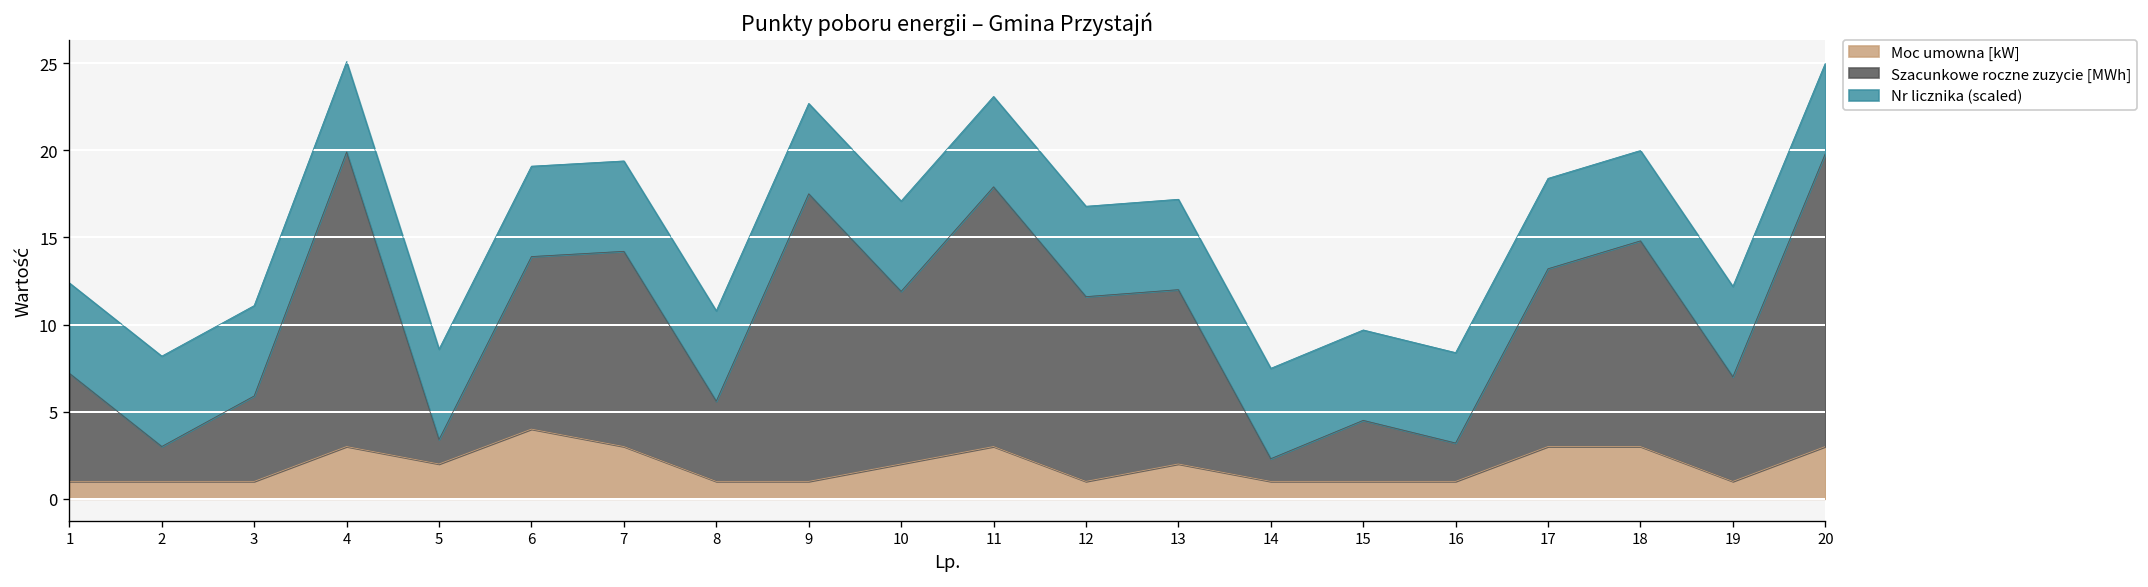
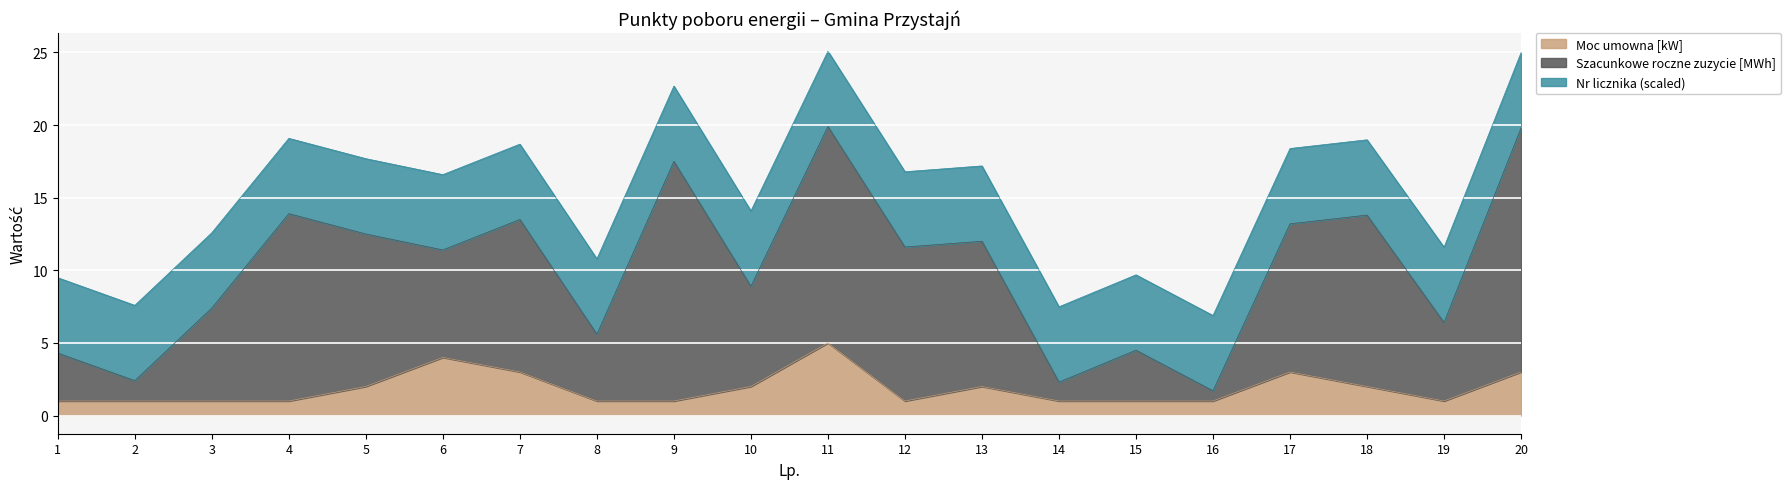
  {
    "Moc umowna [kW]": {
      "1": 1,
      "2": 1,
      "3": 1,
-     "4": 3,
+     "4": 1,
      "5": 2,
      "6": 4,
      "7": 3,
      "8": 1,
      "9": 1,
      "10": 2,
-     "11": 3,
+     "11": 5,
      "12": 1,
      "13": 2,
      "14": 1,
      "15": 1,
      "16": 1,
      "17": 3,
-     "18": 3,
+     "18": 2,
      "19": 1,
      "20": 3
    },
    "Szacunkowe roczne zuzycie [MWh]": {
-     "1": 6.2,
-     "2": 2.0,
-     "3": 4.9,
-     "4": 16.9,
-     "5": 1.4,
-     "6": 9.9,
-     "7": 11.2,
+     "1": 3.3,
+     "2": 1.4,
+     "3": 6.4,
+     "4": 12.9,
+     "5": 10.5,
+     "6": 7.4,
+     "7": 10.5,
      "8": 4.6,
      "9": 16.5,
-     "10": 9.9,
+     "10": 6.9,
      "11": 14.9,
      "12": 10.6,
      "13": 10.0,
      "14": 1.3,
      "15": 3.5,
-     "16": 2.2,
+     "16": 0.7,
      "17": 10.2,
      "18": 11.8,
-     "19": 6.0,
+     "19": 5.4,
      "20": 16.8
    },
    "Nr licznika (scaled)": {
      "1": 5.2,
      "2": 5.2,
      "3": 5.2,
      "4": 5.2,
      "5": 5.2,
      "6": 5.2,
      "7": 5.2,
      "8": 5.2,
      "9": 5.2,
      "10": 5.2,
      "11": 5.2,
      "12": 5.2,
      "13": 5.2,
      "14": 5.2,
      "15": 5.2,
      "16": 5.2,
      "17": 5.2,
      "18": 5.2,
      "19": 5.2,
      "20": 5.2
    }
  }
